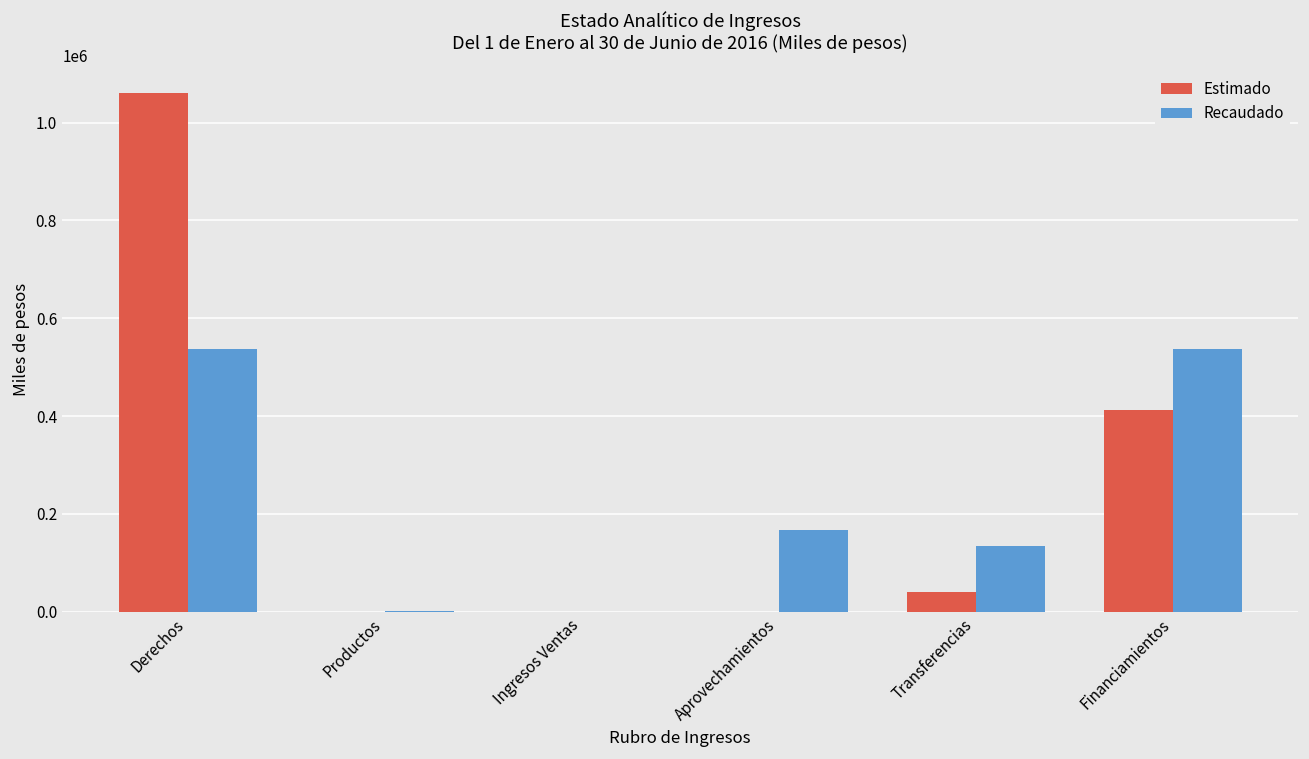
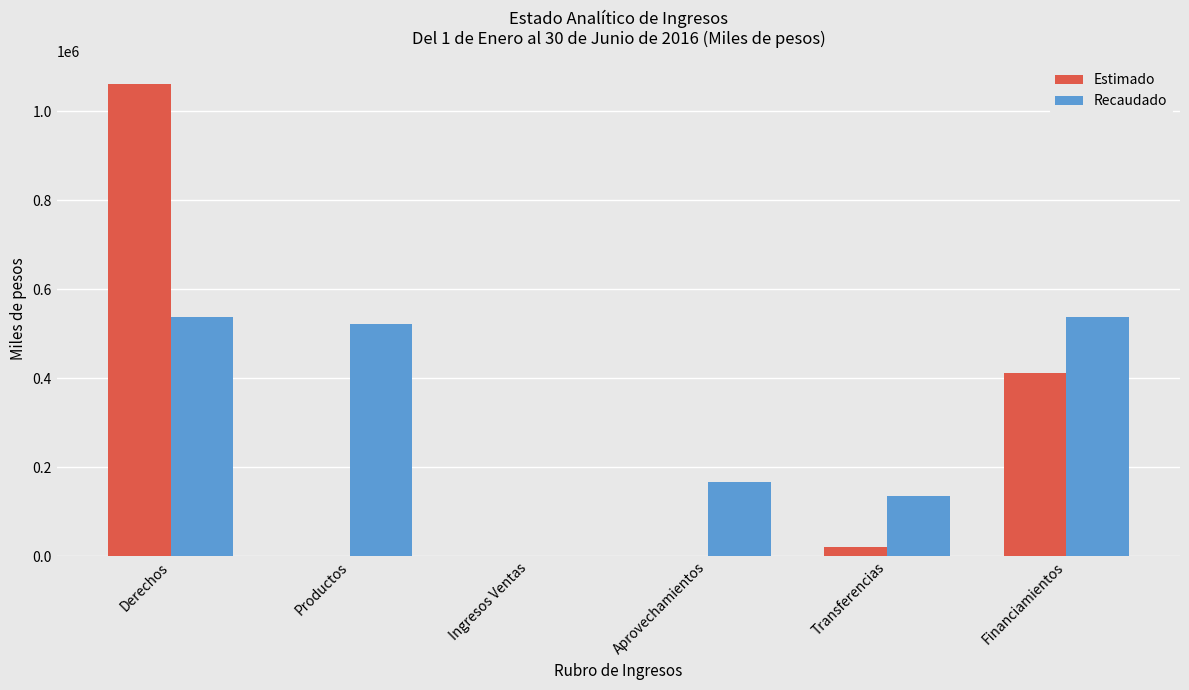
  {
    "Estimado": {
      "Derechos": 1060000,
      "Productos": 0,
      "Ingresos Ventas": 0,
      "Aprovechamientos": 0,
-     "Transferencias": 40000,
+     "Transferencias": 20000,
      "Financiamientos": 410000
    },
    "Recaudado": {
      "Derechos": 540000,
-     "Productos": 0,
+     "Productos": 520000,
      "Ingresos Ventas": 0,
      "Aprovechamientos": 170000,
      "Transferencias": 130000,
      "Financiamientos": 540000
    }
  }
